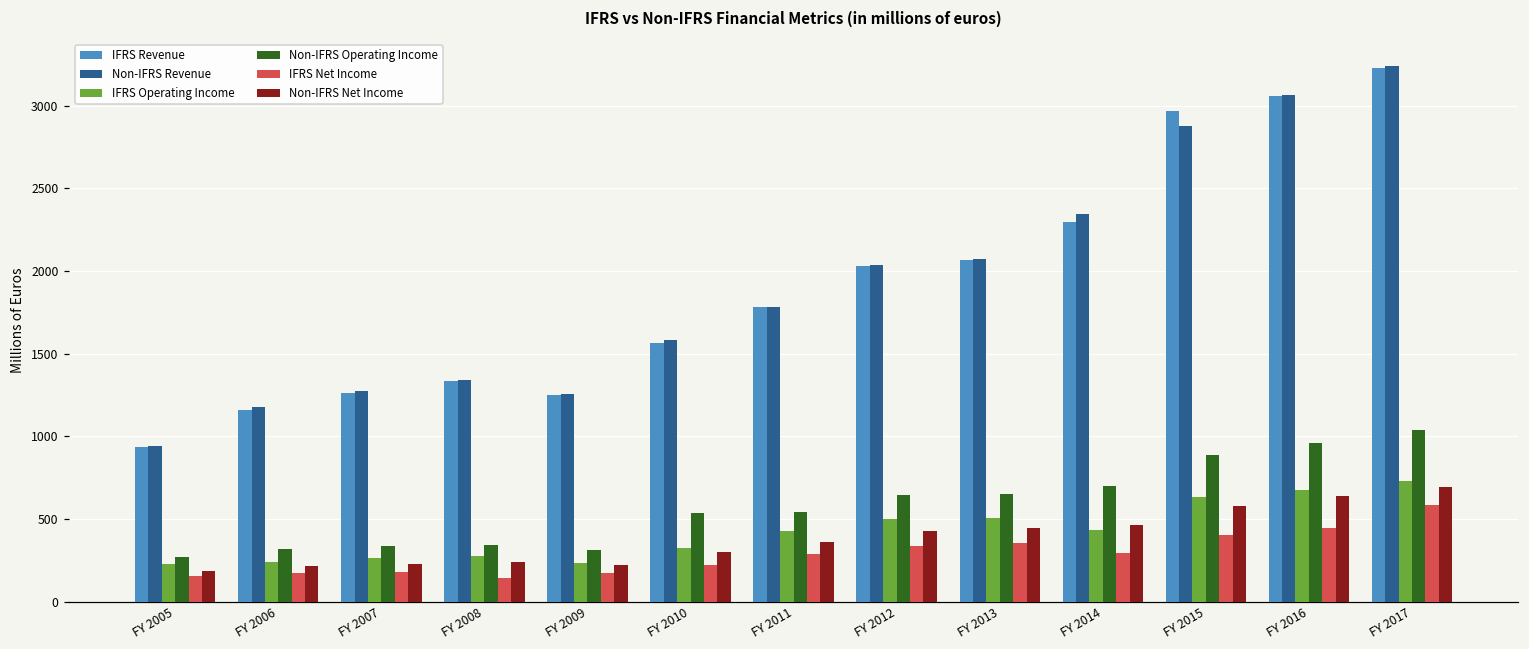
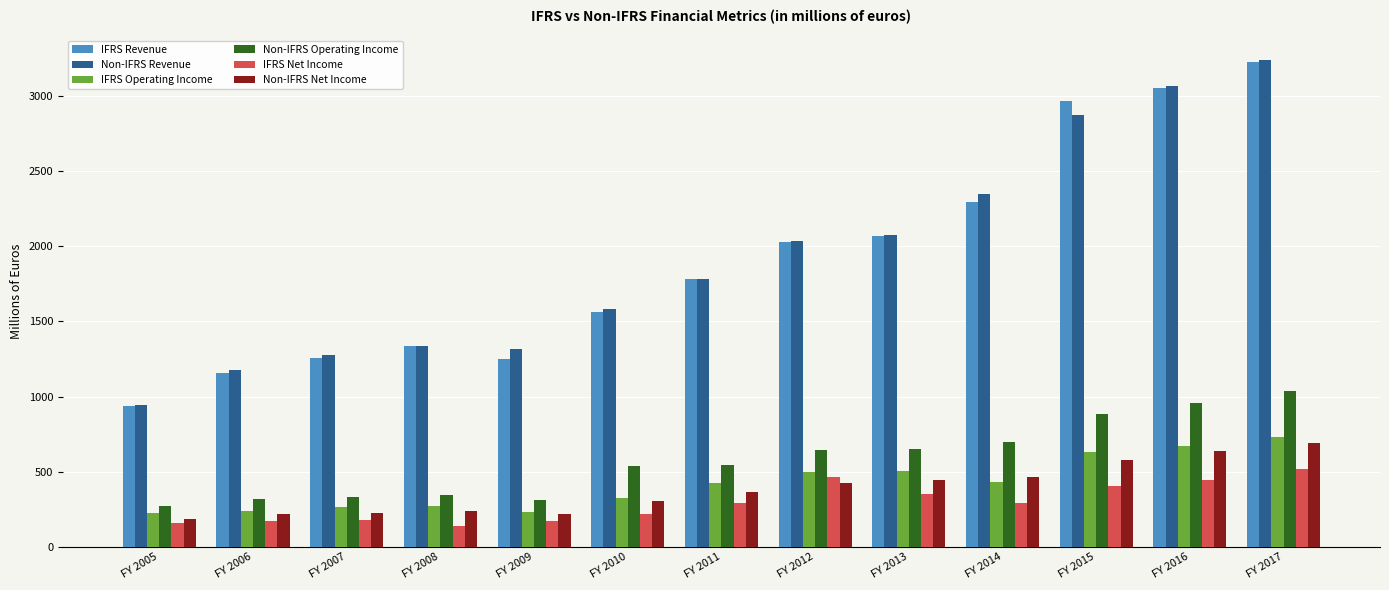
  {
    "IFRS Revenue": {
      "FY 2005": 930,
      "FY 2006": 1160,
      "FY 2007": 1260,
      "FY 2008": 1330,
      "FY 2009": 1250,
      "FY 2010": 1560,
      "FY 2011": 1780,
      "FY 2012": 2030,
      "FY 2013": 2070,
      "FY 2014": 2290,
      "FY 2015": 2970,
      "FY 2016": 3060,
      "FY 2017": 3230
    },
    "Non-IFRS Revenue": {
      "FY 2005": 940,
      "FY 2006": 1180,
      "FY 2007": 1280,
      "FY 2008": 1340,
-     "FY 2009": 1250,
+     "FY 2009": 1320,
      "FY 2010": 1580,
      "FY 2011": 1780,
      "FY 2012": 2040,
      "FY 2013": 2070,
      "FY 2014": 2350,
      "FY 2015": 2880,
      "FY 2016": 3070,
      "FY 2017": 3240
    },
    "IFRS Operating Income": {
      "FY 2005": 230,
      "FY 2006": 240,
      "FY 2007": 260,
      "FY 2008": 270,
      "FY 2009": 230,
      "FY 2010": 320,
      "FY 2011": 430,
      "FY 2012": 500,
      "FY 2013": 500,
      "FY 2014": 430,
      "FY 2015": 630,
      "FY 2016": 670,
      "FY 2017": 730
    },
    "Non-IFRS Operating Income": {
      "FY 2005": 270,
      "FY 2006": 320,
      "FY 2007": 330,
      "FY 2008": 340,
      "FY 2009": 310,
      "FY 2010": 530,
      "FY 2011": 540,
      "FY 2012": 640,
      "FY 2013": 650,
      "FY 2014": 700,
      "FY 2015": 880,
      "FY 2016": 960,
      "FY 2017": 1040
    },
    "IFRS Net Income": {
      "FY 2005": 160,
      "FY 2006": 170,
      "FY 2007": 180,
      "FY 2008": 140,
      "FY 2009": 170,
      "FY 2010": 220,
      "FY 2011": 290,
-     "FY 2012": 330,
+     "FY 2012": 460,
      "FY 2013": 350,
      "FY 2014": 290,
      "FY 2015": 400,
      "FY 2016": 450,
-     "FY 2017": 580
+     "FY 2017": 520
    },
    "Non-IFRS Net Income": {
      "FY 2005": 190,
      "FY 2006": 220,
      "FY 2007": 230,
      "FY 2008": 240,
      "FY 2009": 220,
      "FY 2010": 300,
      "FY 2011": 360,
      "FY 2012": 420,
      "FY 2013": 450,
      "FY 2014": 470,
      "FY 2015": 580,
      "FY 2016": 640,
      "FY 2017": 690
    }
  }
